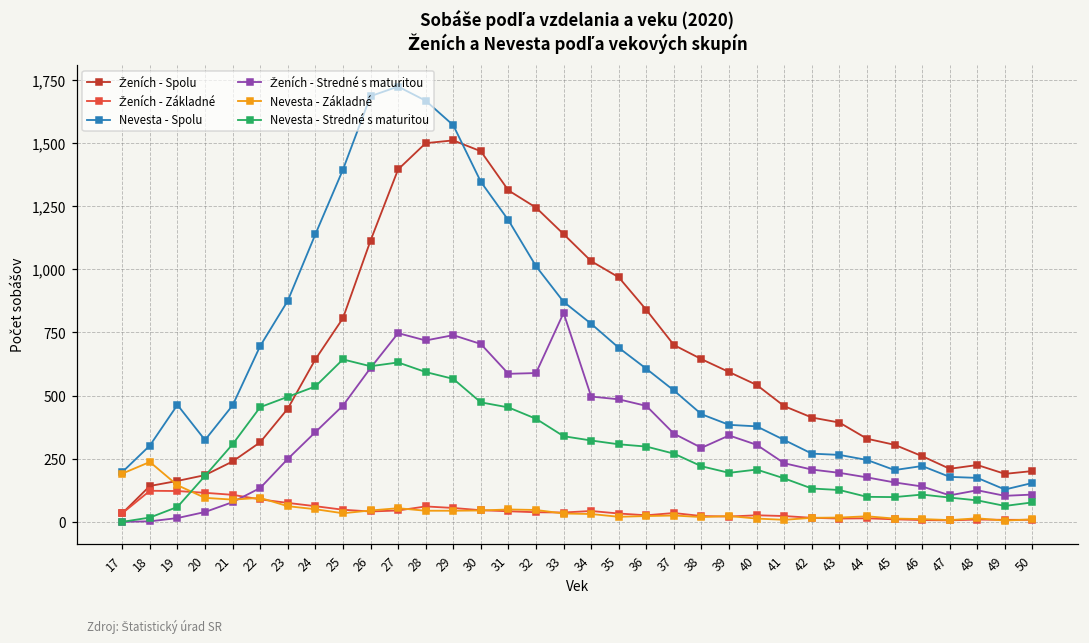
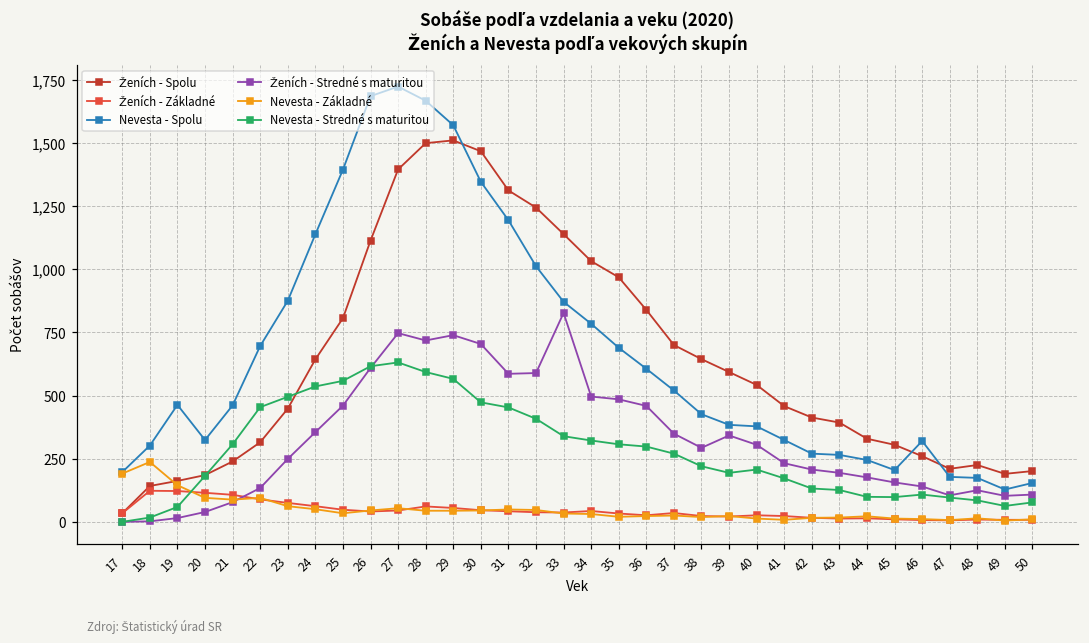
  {
    "Nevesta - Spolu": {
      "18": "300",
      "19": "460",
      "20": "320",
      "21": "460",
      "22": "700",
      "23": "880",
      "24": "1,140",
      "25": "1,390",
      "29": "1,570",
      "30": "1,350",
      "31": "1,190",
      "32": "1,010",
      "33": "870",
      "34": "780",
      "35": "690",
      "36": "610",
      "37": "520",
      "38": "430",
      "39": "380",
      "40": "380",
      "41": "320",
      "42": "270",
      "43": "270",
      "44": "250",
      "45": "210",
-     "46": "220",
+     "46": "320",
      "47": "180",
      "48": "170",
      "49": "130",
      "50": "150"
    },
    "Ženích - Stredné s maturitou": {
      "18": "0",
      "19": "20",
      "20": "40",
      "22": "130",
      "23": "250",
      "24": "360",
      "25": "460",
      "27": "750",
      "28": "720",
      "29": "740",
      "30": "700",
      "31": "590",
      "32": "590",
      "33": "830",
      "34": "500",
      "35": "490",
      "36": "460",
      "37": "350",
      "38": "290",
      "39": "340",
      "40": "310",
      "41": "230",
      "42": "210",
      "43": "190",
      "44": "180",
      "45": "160",
      "46": "140",
      "48": "130",
      "49": "100",
      "50": "110"
    },
    "Nevesta - Základné": {
      "18": "240",
      "19": "150",
      "20": "100",
      "23": "60",
      "24": "50",
      "25": "30",
      "28": "40",
      "34": "30",
      "35": "20",
      "40": "10",
      "41": "10"
    },
    "Nevesta - Stredné s maturitou": {
      "18": "20",
      "19": "60",
      "21": "310",
      "22": "450",
      "23": "500",
      "24": "540",
-     "25": "640",
+     "25": "560",
      "27": "630",
      "28": "590",
      "29": "570",
      "30": "470",
      "31": "450",
      "32": "410",
      "33": "340",
      "34": "320",
      "35": "310",
      "36": "300",
      "37": "270",
      "38": "220",
      "39": "190",
      "40": "210",
      "41": "170",
      "42": "130",
      "43": "130",
      "44": "100",
      "45": "100",
      "46": "110",
      "48": "90",
      "49": "60",
      "50": "80"
    }
  }
